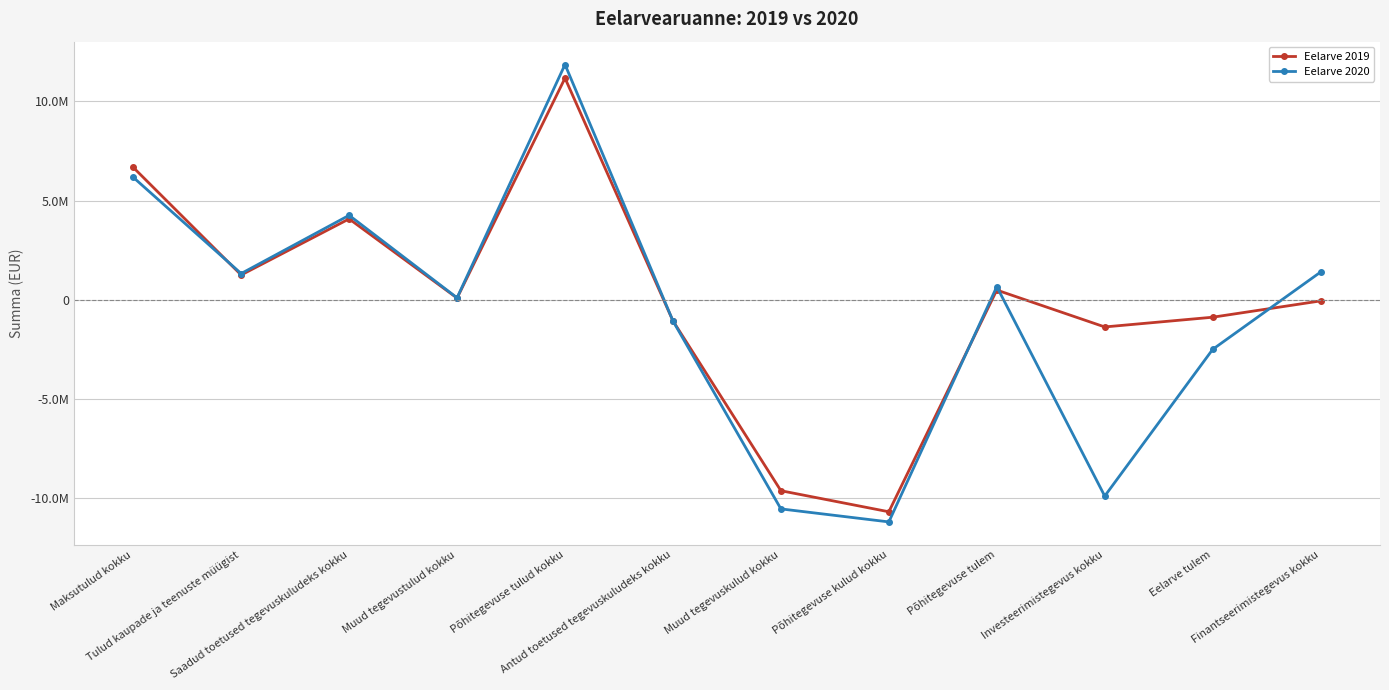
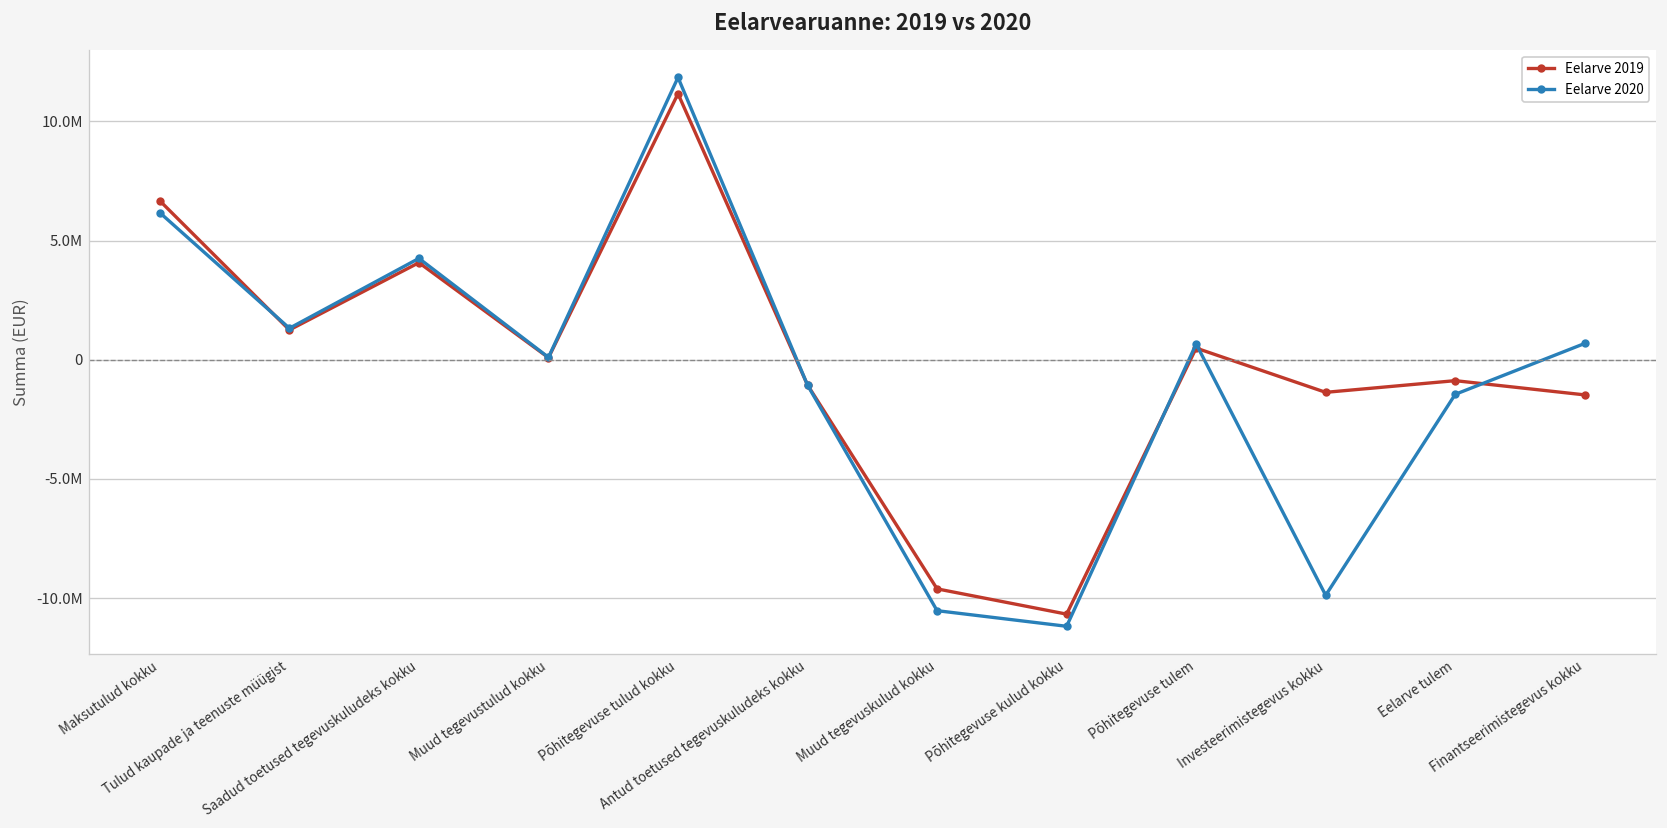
  {
    "Eelarve 2019": {
      "Maksutulud kokku": 6700000,
      "Saadud toetused tegevuskuludeks kokku": 4100000,
      "Põhitegevuse tulud kokku": 11200000,
      "Muud tegevuskulud kokku": -9600000,
      "Põhitegevuse kulud kokku": -10700000,
      "Põhitegevuse tulem": 500000,
      "Investeerimistegevus kokku": -1400000,
      "Eelarve tulem": -900000,
-     "Finantseerimistegevus kokku": -100000
+     "Finantseerimistegevus kokku": -1500000
    },
    "Eelarve 2020": {
      "Maksutulud kokku": 6200000,
      "Saadud toetused tegevuskuludeks kokku": 4300000,
      "Põhitegevuse tulud kokku": 11800000,
      "Muud tegevuskulud kokku": -10500000,
      "Põhitegevuse kulud kokku": -11200000,
      "Põhitegevuse tulem": 700000,
      "Investeerimistegevus kokku": -9900000,
-     "Eelarve tulem": -2500000,
-     "Finantseerimistegevus kokku": 1400000
+     "Eelarve tulem": -1500000,
+     "Finantseerimistegevus kokku": 700000
    }
  }
